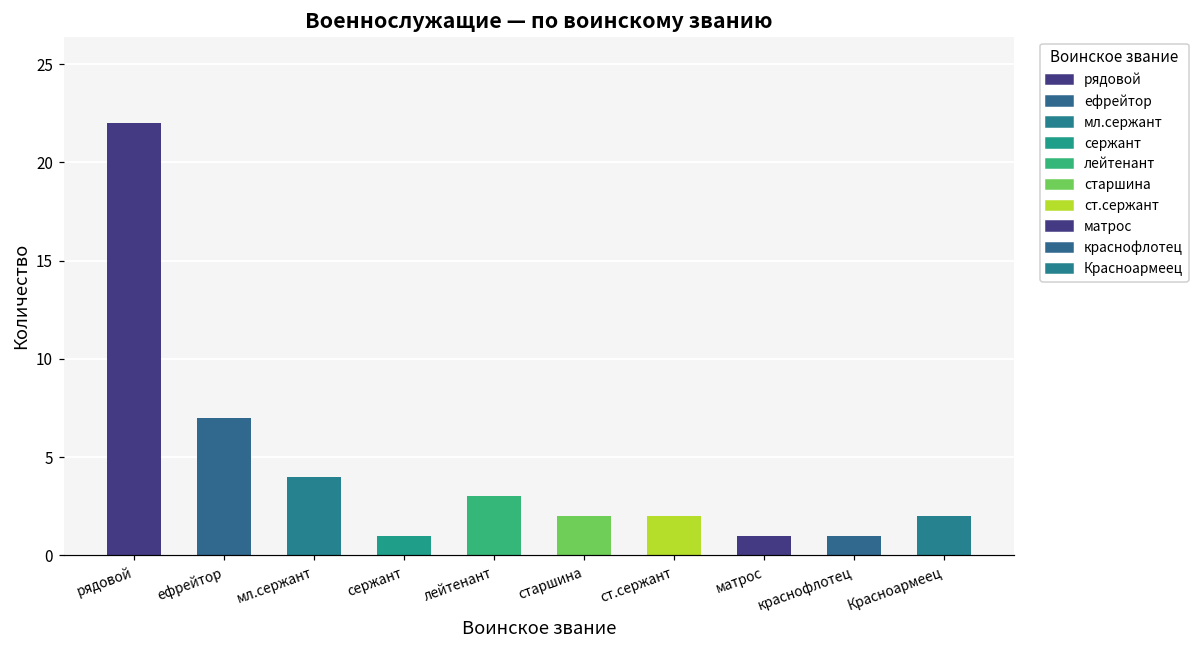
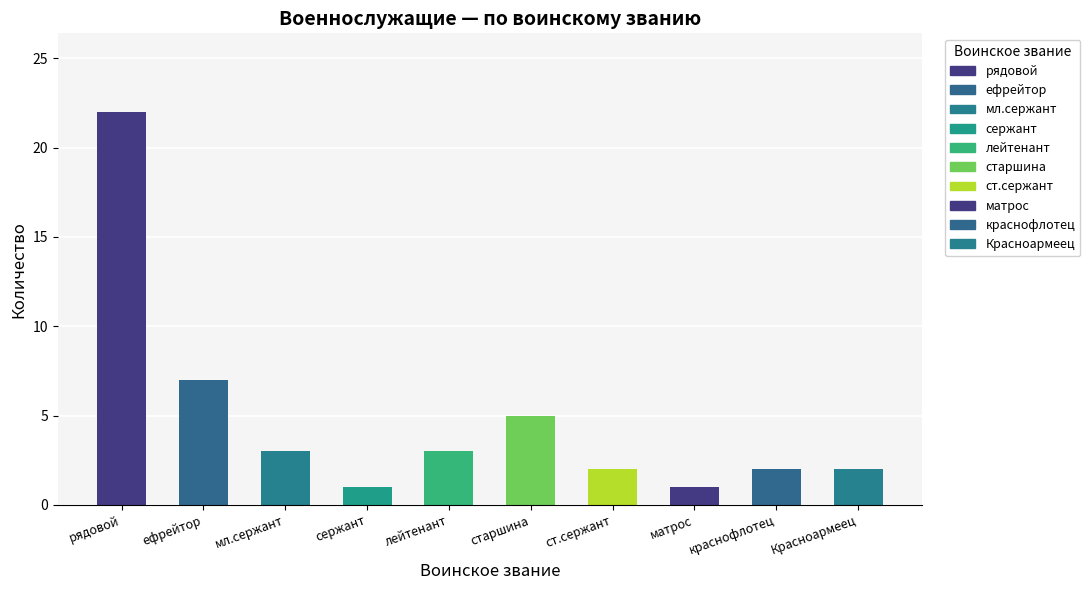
  {
    "рядовой": 22,
    "ефрейтор": 7,
-   "мл.сержант": 4,
+   "мл.сержант": 3,
    "сержант": 1,
    "лейтенант": 3,
-   "старшина": 2,
+   "старшина": 5,
    "ст.сержант": 2,
    "матрос": 1,
-   "краснофлотец": 1,
+   "краснофлотец": 2,
    "Красноармеец": 2
  }
